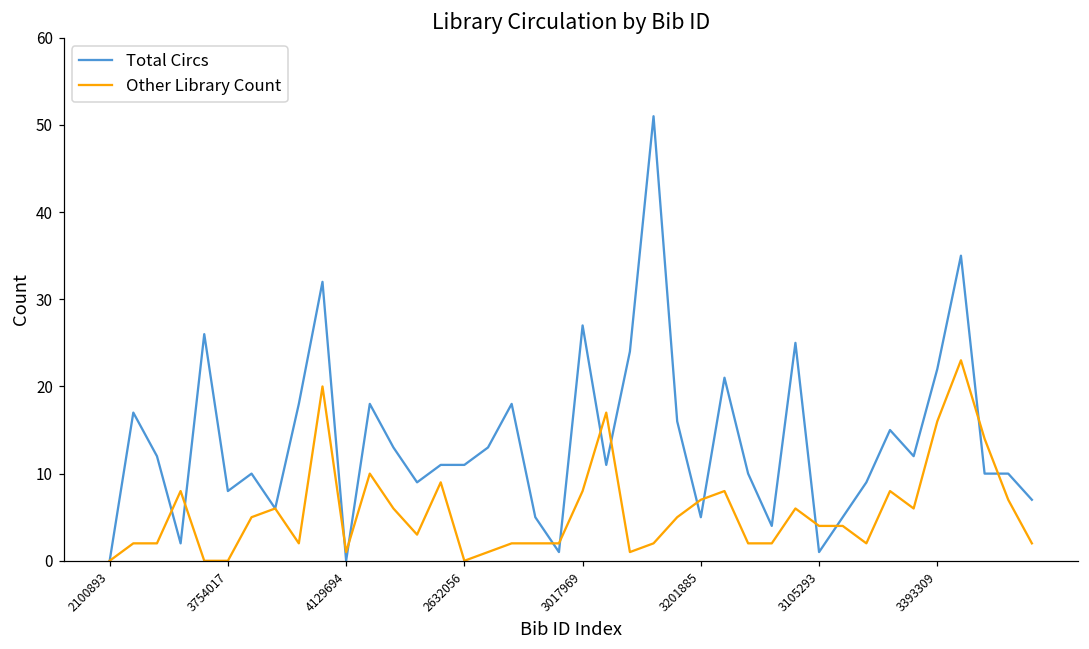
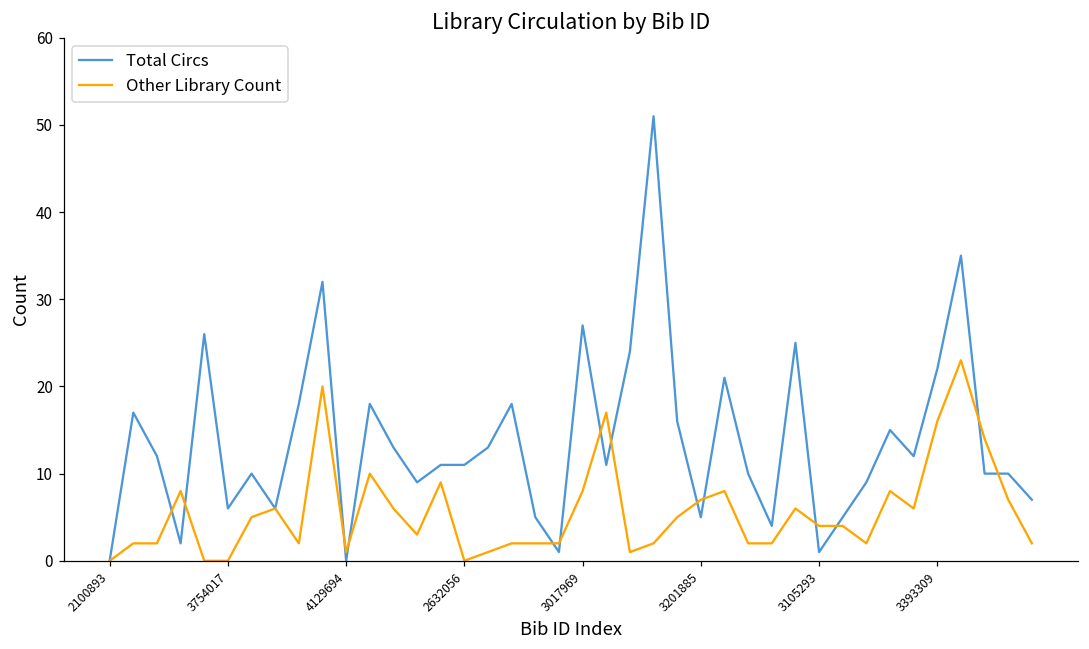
  {
    "Total Circs": {
-     "3754017": 8,
+     "3754017": 6,
      "4129694": 0,
      "2632056": 11,
      "3017969": 27,
      "3201885": 5,
      "3105293": 1,
      "3393309": 22
    },
    "Other Library Count": {
      "3754017": 0,
      "4129694": 1,
      "2632056": 0,
      "3017969": 8,
      "3201885": 7,
      "3105293": 4,
      "3393309": 16
    }
  }
